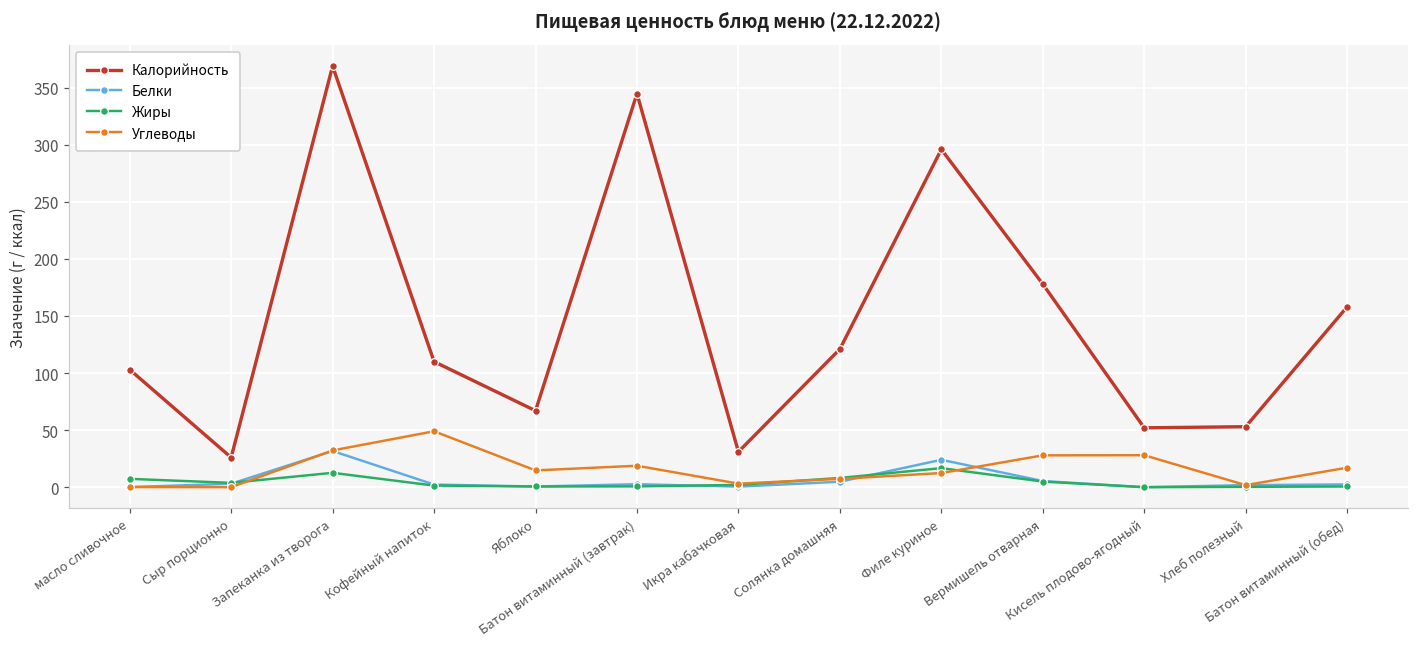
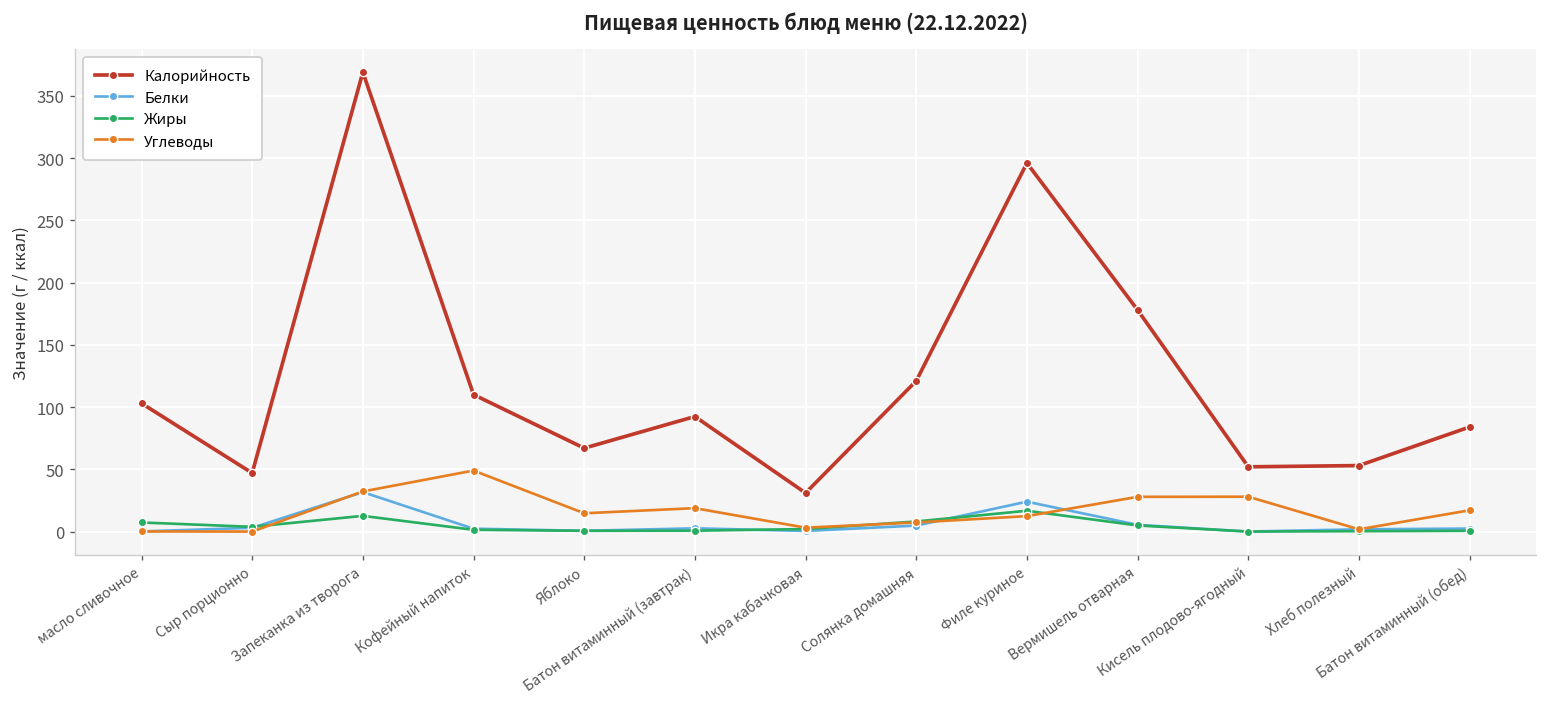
  {
    "Калорийность": {
      "масло сливочное": 103,
-     "Сыр порционно": 26,
+     "Сыр порционно": 47,
      "Запеканка из творога": 369,
      "Кофейный напиток": 110,
      "Яблоко": 67,
-     "Батон витаминный (завтрак)": 345,
+     "Батон витаминный (завтрак)": 92,
      "Икра кабачковая": 31,
      "Солянка домашняя": 121,
      "Филе куриное": 296,
      "Вермишель отварная": 178,
      "Кисель плодово-ягодный": 52,
      "Хлеб полезный": 53,
-     "Батон витаминный (обед)": 158
+     "Батон витаминный (обед)": 84
    },
    "Белки": {
      "Солянка домашняя": 5,
      "Филе куриное": 24
    },
    "Жиры": {
      "масло сливочное": 7,
      "Запеканка из творога": 13,
      "Филе куриное": 17
    },
    "Углеводы": {
      "Сыр порционно": 0,
      "Кофейный напиток": 49,
      "Яблоко": 15,
      "Батон витаминный (завтрак)": 19,
      "Филе куриное": 12,
      "Вермишель отварная": 28,
      "Кисель плодово-ягодный": 28,
      "Батон витаминный (обед)": 17
    }
  }
